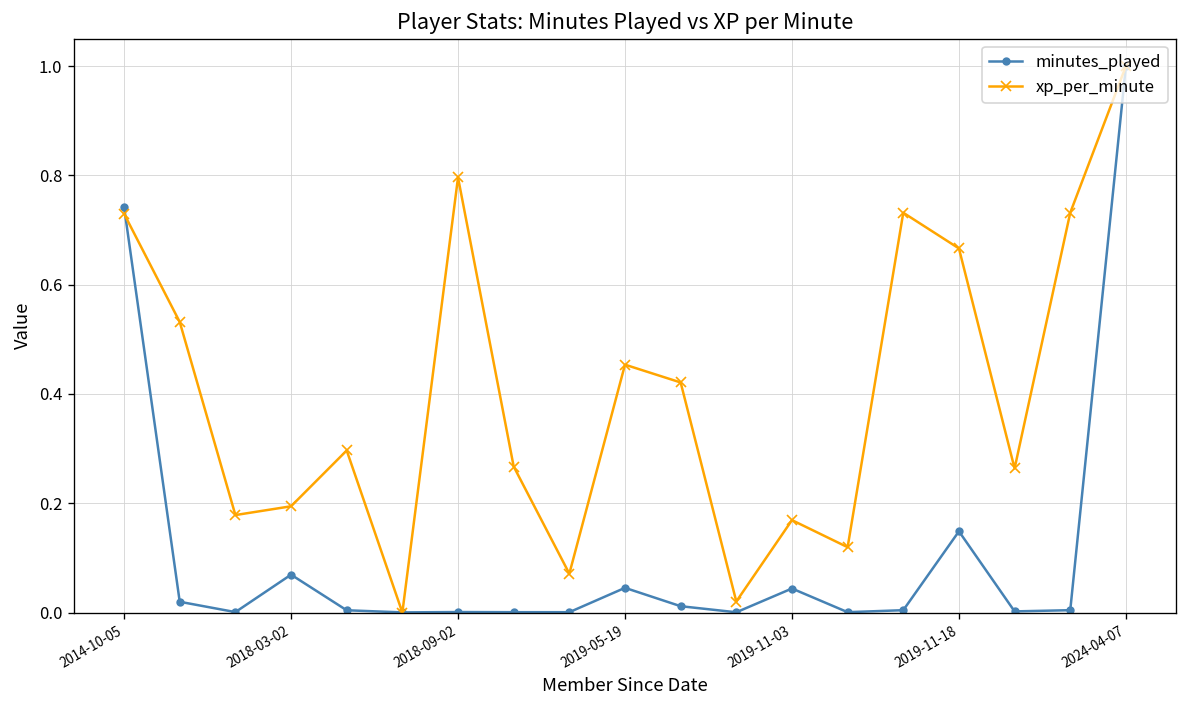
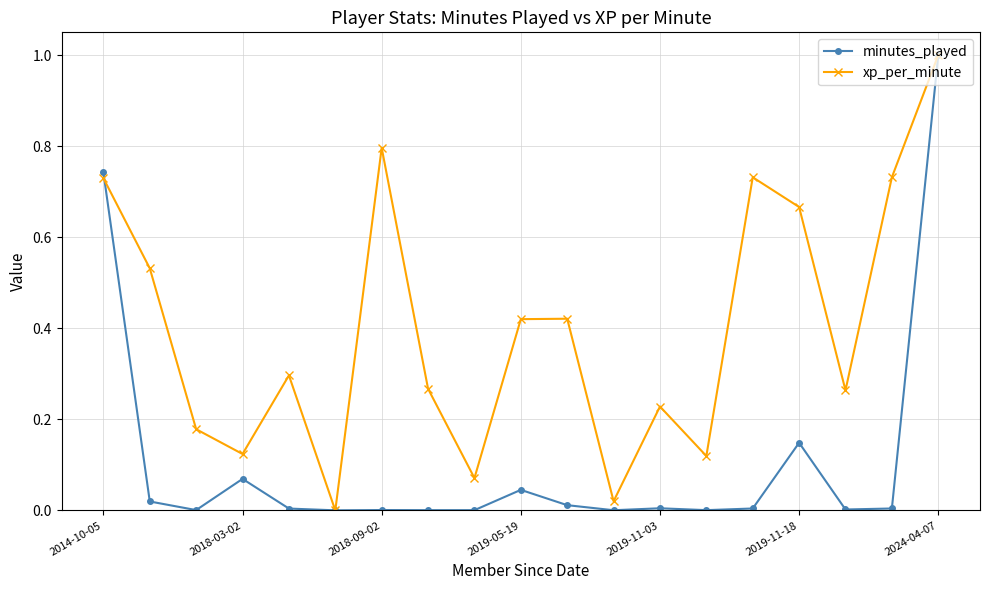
  {
    "minutes_played": {
      "2014-10-05": 0.74,
      "2018-03-02": 0.07,
      "2018-09-02": 0.00,
      "2019-05-19": 0.05,
-     "2019-11-03": 0.04
+     "2019-11-03": 0.00
    },
    "xp_per_minute": {
      "2014-10-05": 0.73,
-     "2018-03-02": 0.19,
+     "2018-03-02": 0.12,
      "2018-09-02": 0.80,
-     "2019-05-19": 0.45,
-     "2019-11-03": 0.17
+     "2019-05-19": 0.42,
+     "2019-11-03": 0.23
    }
  }
